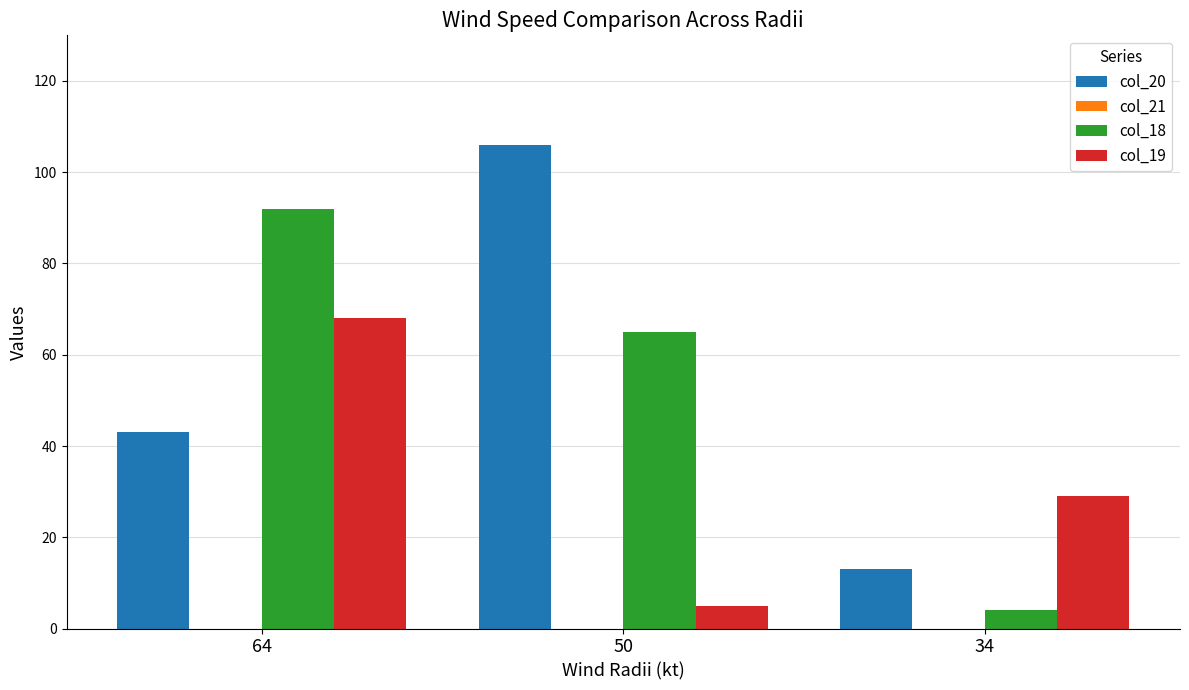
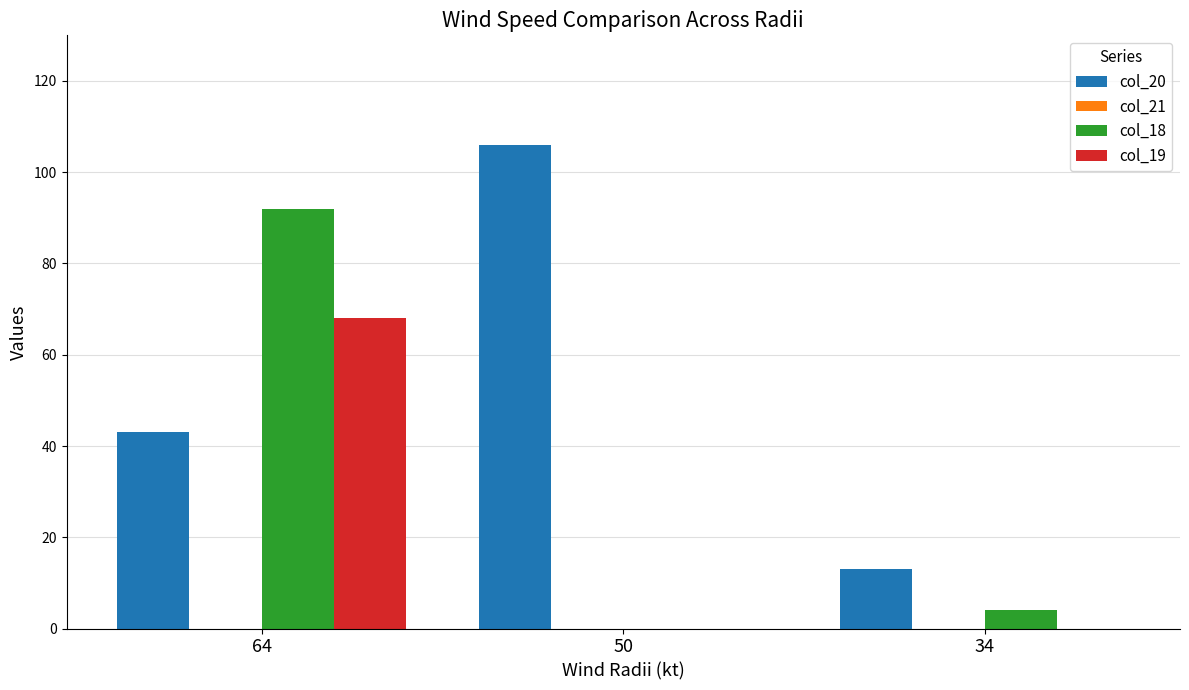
  {
    "col_20": {
      "64": 43,
      "50": 106,
      "34": 13
    },
    "col_21": {
      "64": 0,
      "50": 0,
      "34": 0
    },
    "col_18": {
      "64": 92,
-     "50": 65,
+     "50": 0,
      "34": 4
    },
    "col_19": {
      "64": 68,
-     "50": 5,
-     "34": 29
+     "50": 0,
+     "34": 0
    }
  }
